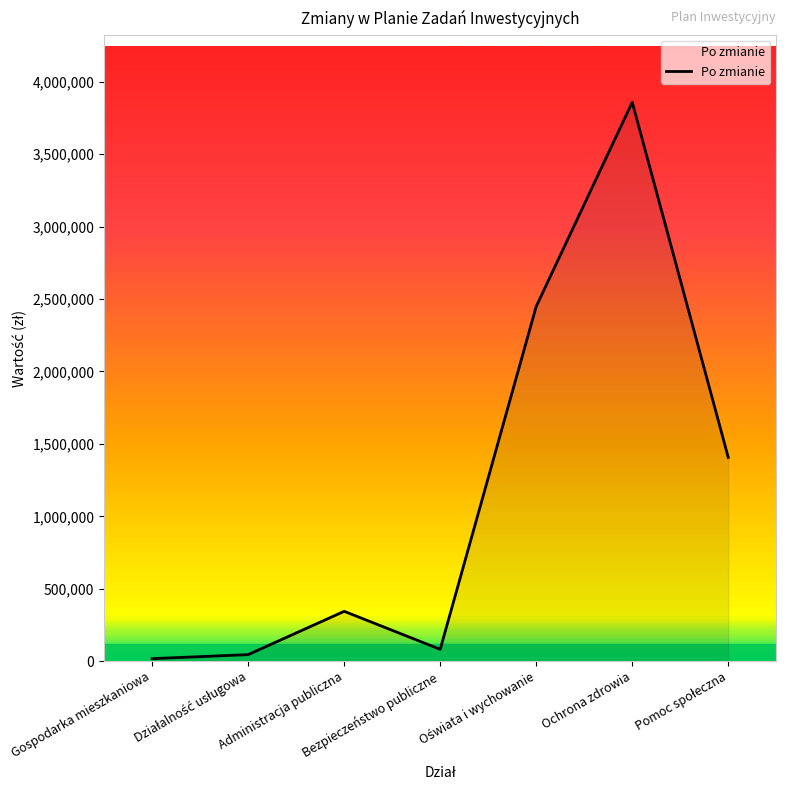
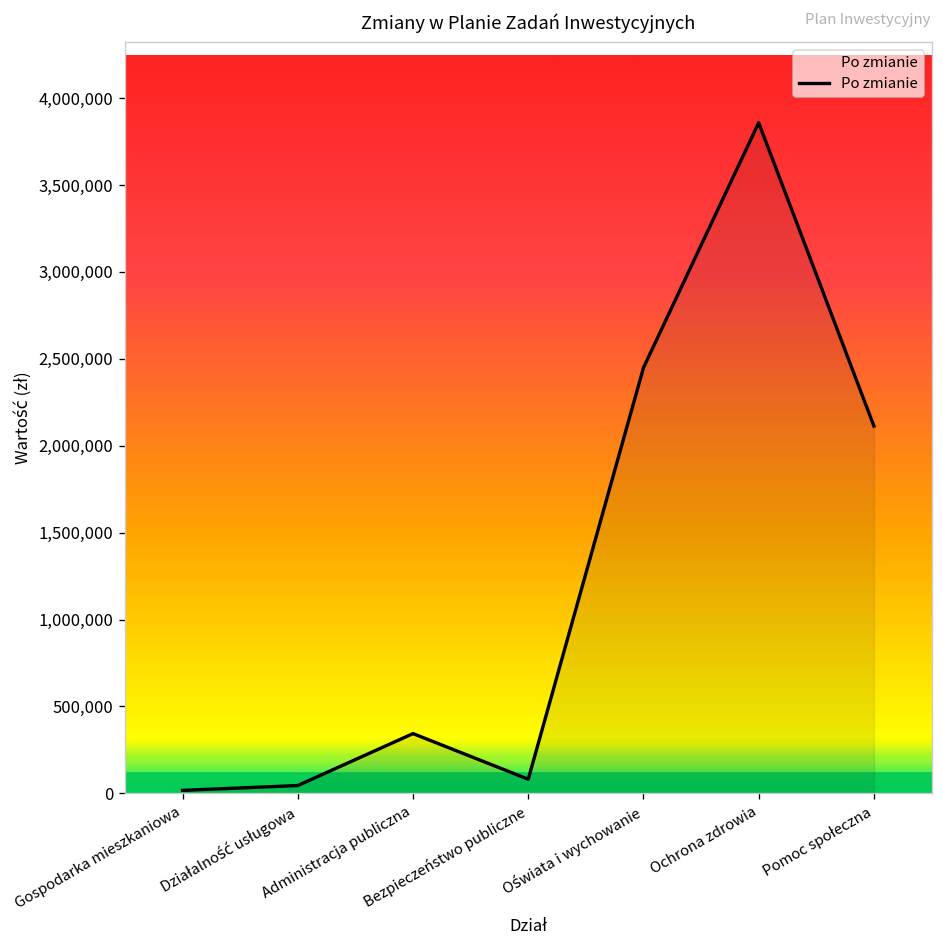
  {
    "Administracja publiczna": "340,000",
    "Oświata i wychowanie": "2,450,000",
    "Ochrona zdrowia": "3,860,000",
-   "Pomoc społeczna": "1,410,000"
+   "Pomoc społeczna": "2,110,000"
  }
